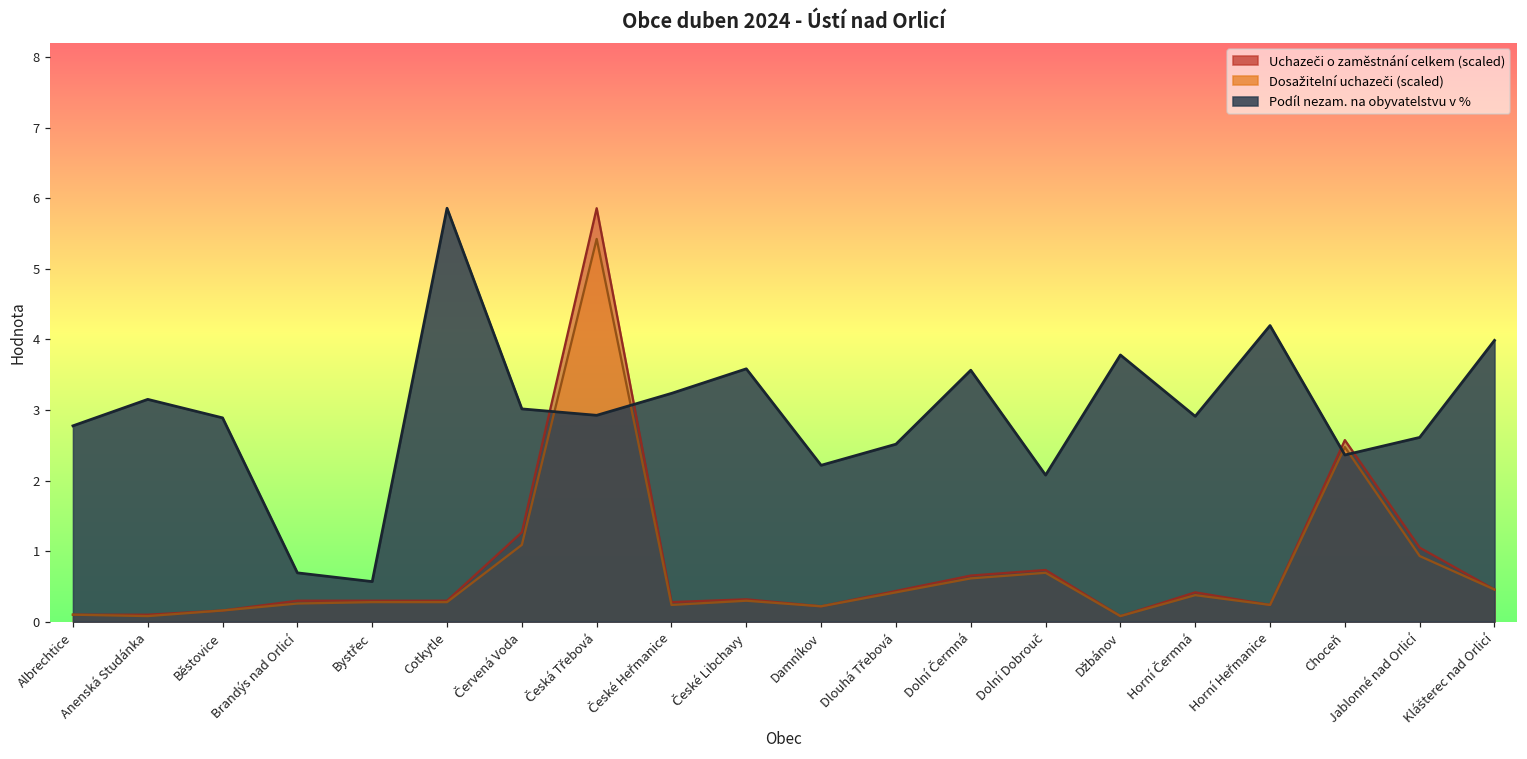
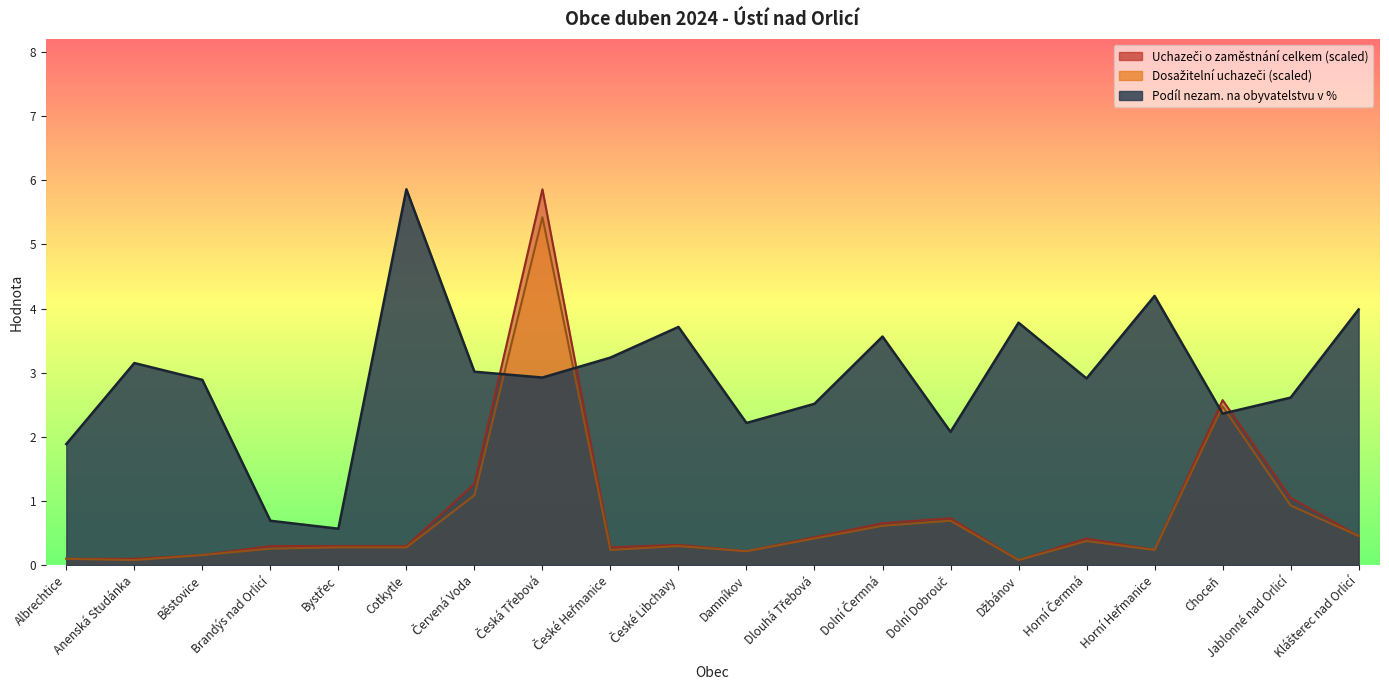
  {
    "Podíl nezam. na obyvatelstvu v %": {
-     "Albrechtice": 2.8,
+     "Albrechtice": 1.9,
      "Anenská Studánka": 3.2,
      "Běstovice": 2.9,
      "Brandýs nad Orlicí": 0.7,
      "Bystřec": 0.6,
      "Cotkytle": 5.9,
      "Červená Voda": 3.0,
      "Česká Třebová": 2.9,
      "České Heřmanice": 3.2,
-     "České Libchavy": 3.6,
+     "České Libchavy": 3.7,
      "Damníkov": 2.2,
      "Dlouhá Třebová": 2.5,
      "Dolní Čermná": 3.6,
      "Dolní Dobrouč": 2.1,
      "Džbánov": 3.8,
      "Horní Čermná": 2.9,
      "Horní Heřmanice": 4.2,
      "Choceň": 2.4,
      "Jablonné nad Orlicí": 2.6,
      "Klášterec nad Orlicí": 4.0
    }
  }
